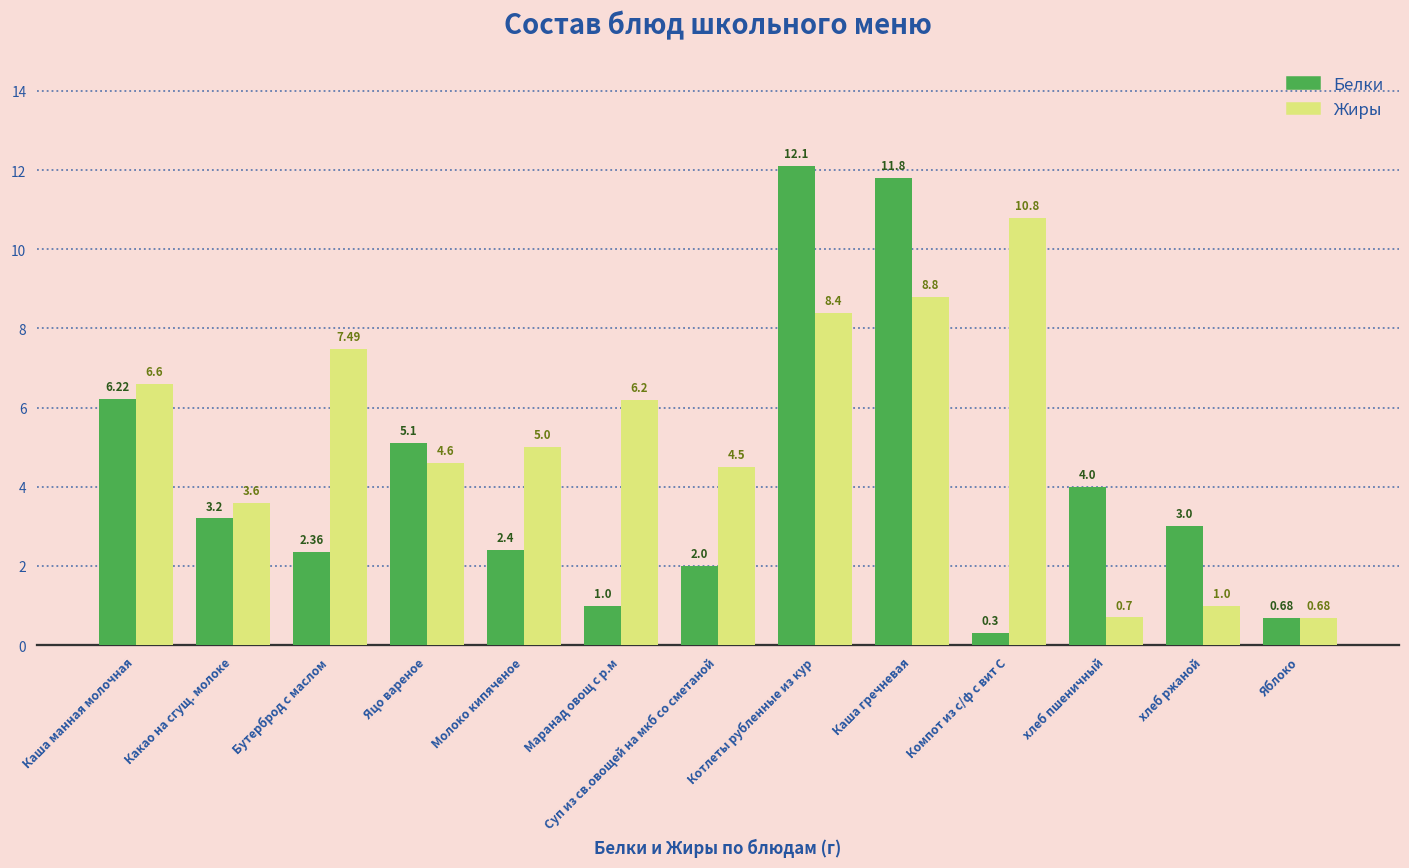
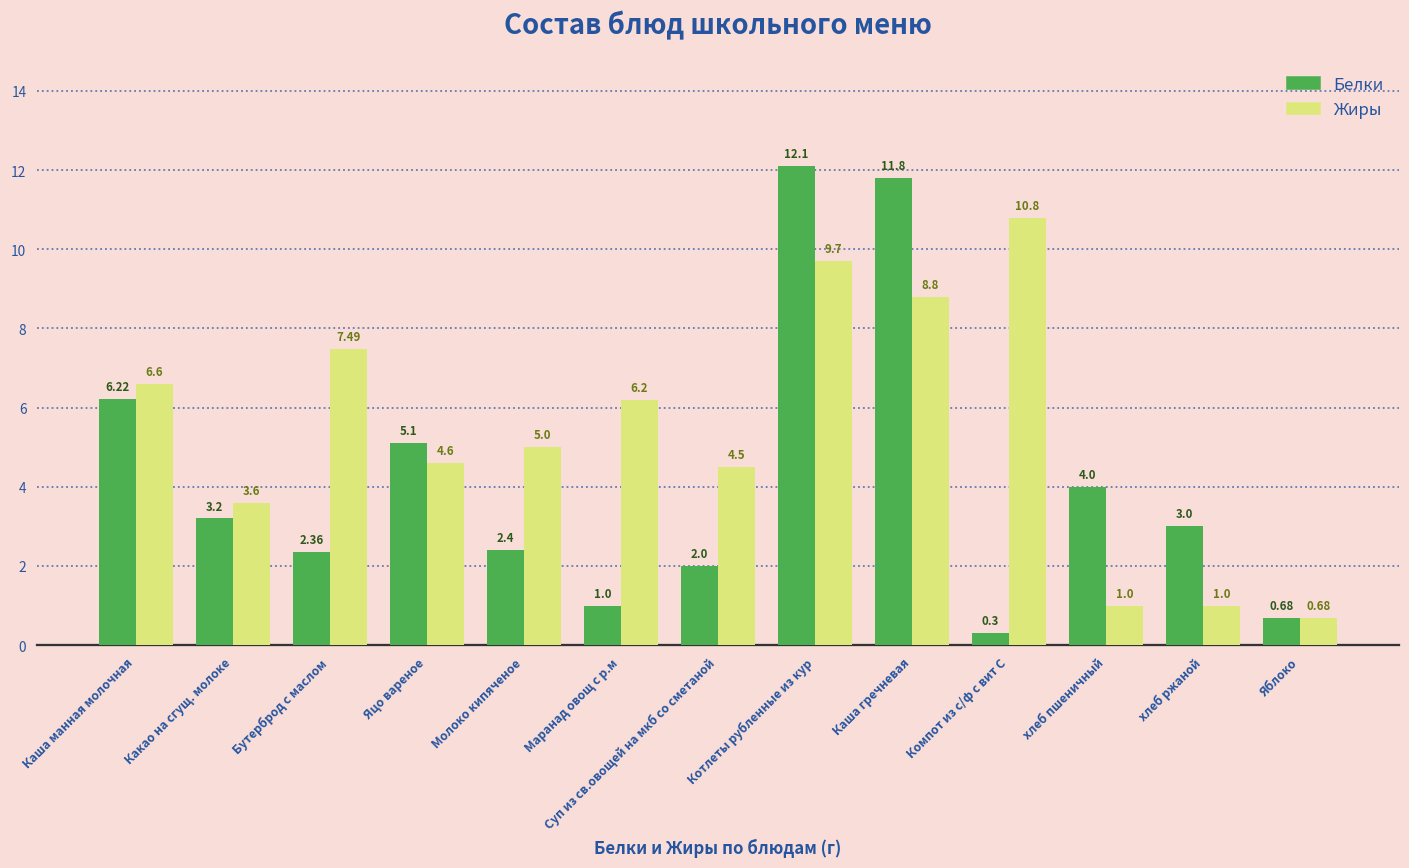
  {
    "Белки": {
      "Каша манная молочная": 6.22,
      "Какао на сгущ. молоке": 3.2,
      "Бутерброд с маслом": 2.36,
      "Яцо вареное": 5.1,
      "Молоко кипяченое": 2.4,
      "Маранад овощ с р.м": 1.0,
      "Суп из св.овощей на мкб со сметаной": 2.0,
      "Котлеты рубленные из кур": 12.1,
      "Каша гречневая": 11.8,
      "Компот из с/ф с вит С": 0.3,
      "хлеб пшеничный": 4.0,
      "хлеб ржаной": 3.0,
      "Яблоко": 0.68
    },
    "Жиры": {
      "Каша манная молочная": 6.6,
      "Какао на сгущ. молоке": 3.6,
      "Бутерброд с маслом": 7.49,
      "Яцо вареное": 4.6,
      "Молоко кипяченое": 5.0,
      "Маранад овощ с р.м": 6.2,
      "Суп из св.овощей на мкб со сметаной": 4.5,
-     "Котлеты рубленные из кур": 8.4,
+     "Котлеты рубленные из кур": 9.7,
      "Каша гречневая": 8.8,
      "Компот из с/ф с вит С": 10.8,
-     "хлеб пшеничный": 0.7,
+     "хлеб пшеничный": 1.0,
      "хлеб ржаной": 1.0,
      "Яблоко": 0.68
    }
  }
